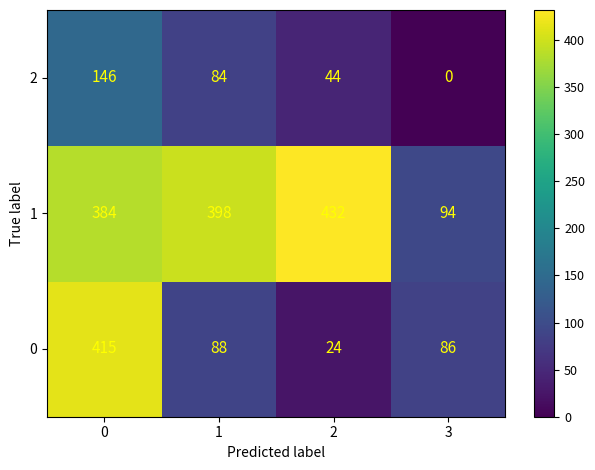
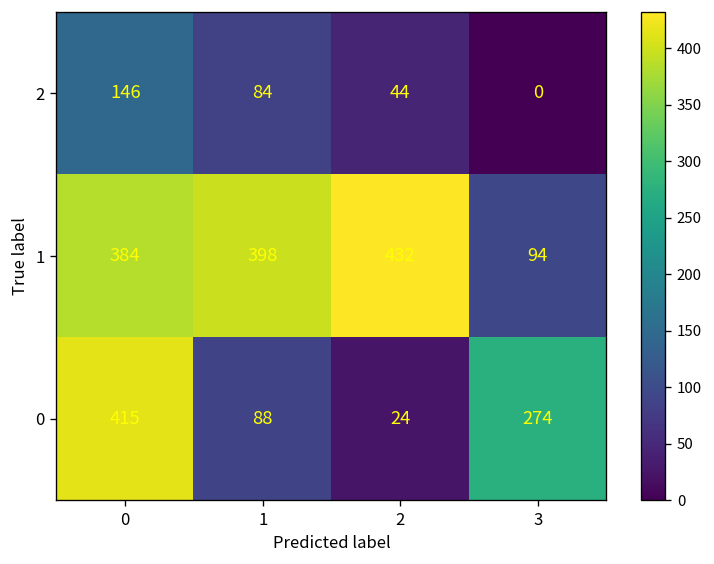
  {
    "2": {
      "0": 146,
      "1": 84,
      "2": 44,
      "3": 0
    },
    "1": {
      "0": 384,
      "1": 398,
      "3": 94
    },
    "0": {
      "1": 88,
      "2": 24,
-     "3": 86
+     "3": 274
    }
  }
